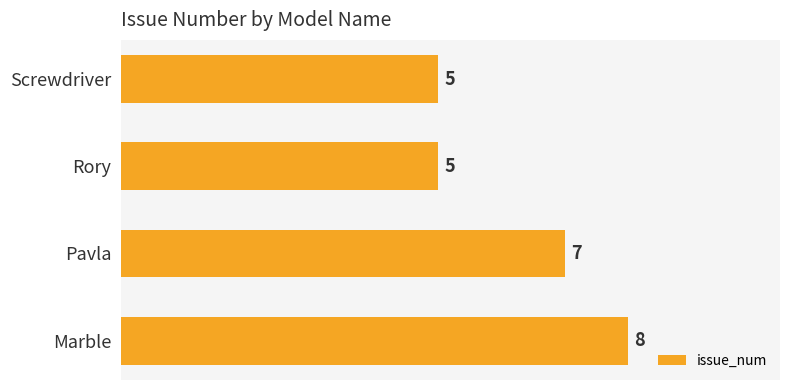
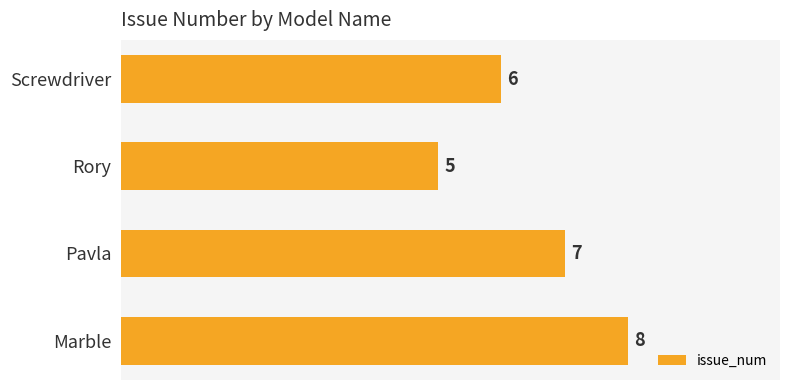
  {
-   "Screwdriver": 5,
+   "Screwdriver": 6,
    "Rory": 5,
    "Pavla": 7,
    "Marble": 8
  }
